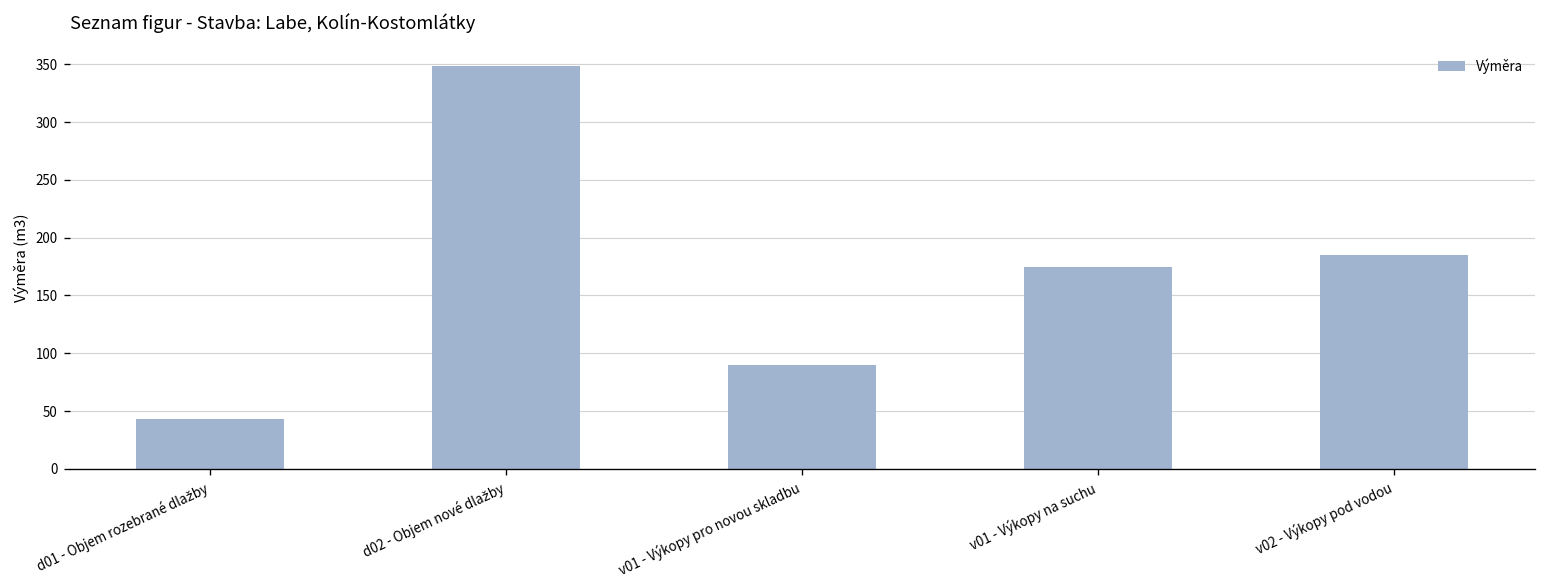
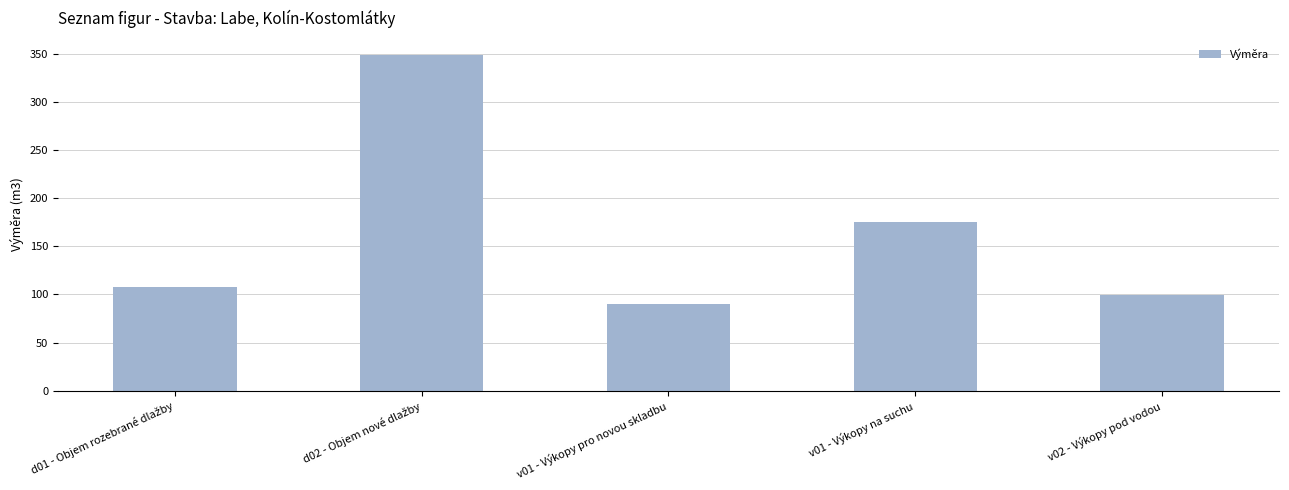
  {
-   "d01 - Objem rozebrané dlažby": 40,
+   "d01 - Objem rozebrané dlažby": 110,
    "d02 - Objem nové dlažby": 350,
    "v01 - Výkopy pro novou skladbu": 90,
    "v01 - Výkopy na suchu": 180,
-   "v02 - Výkopy pod vodou": 190
+   "v02 - Výkopy pod vodou": 100
  }
